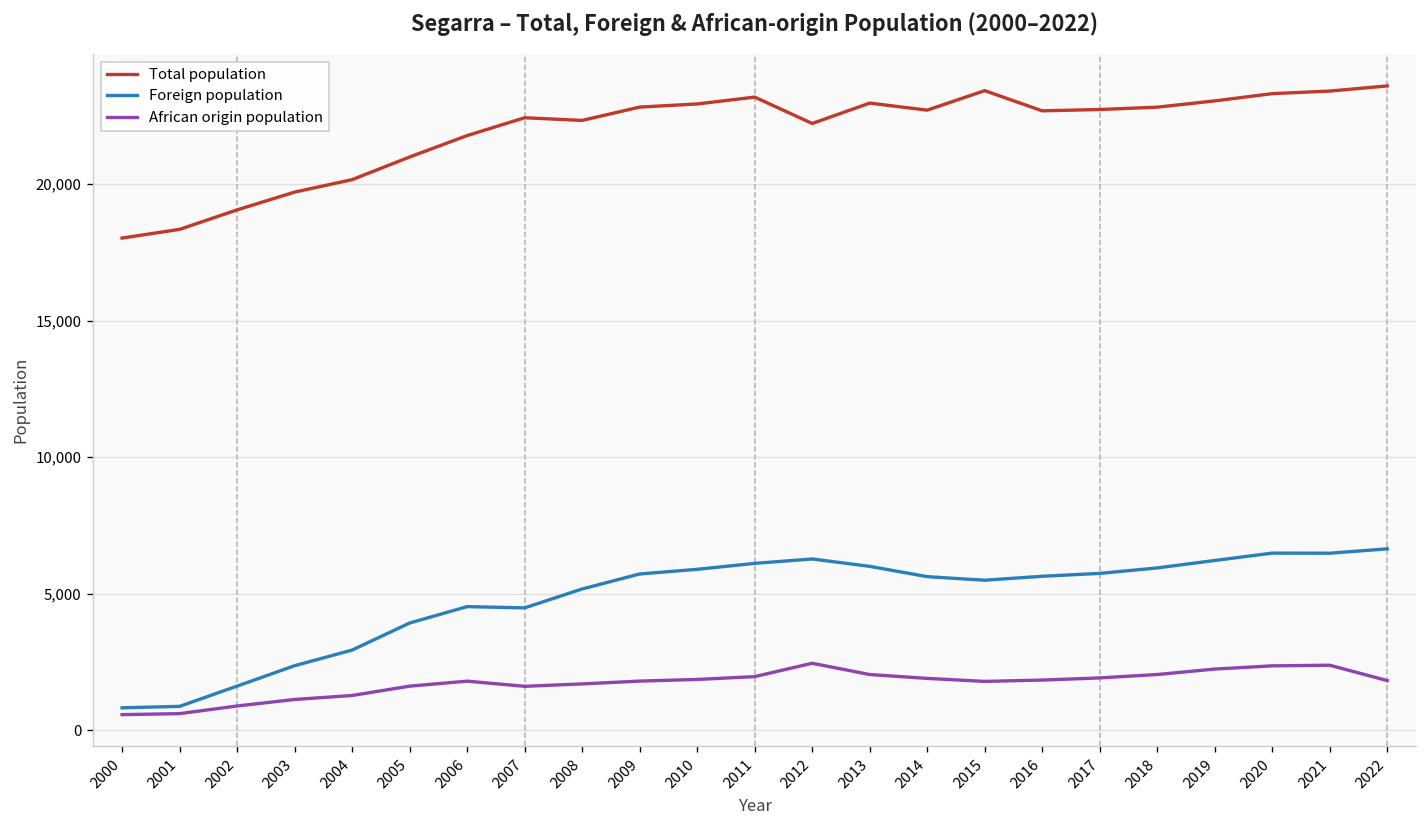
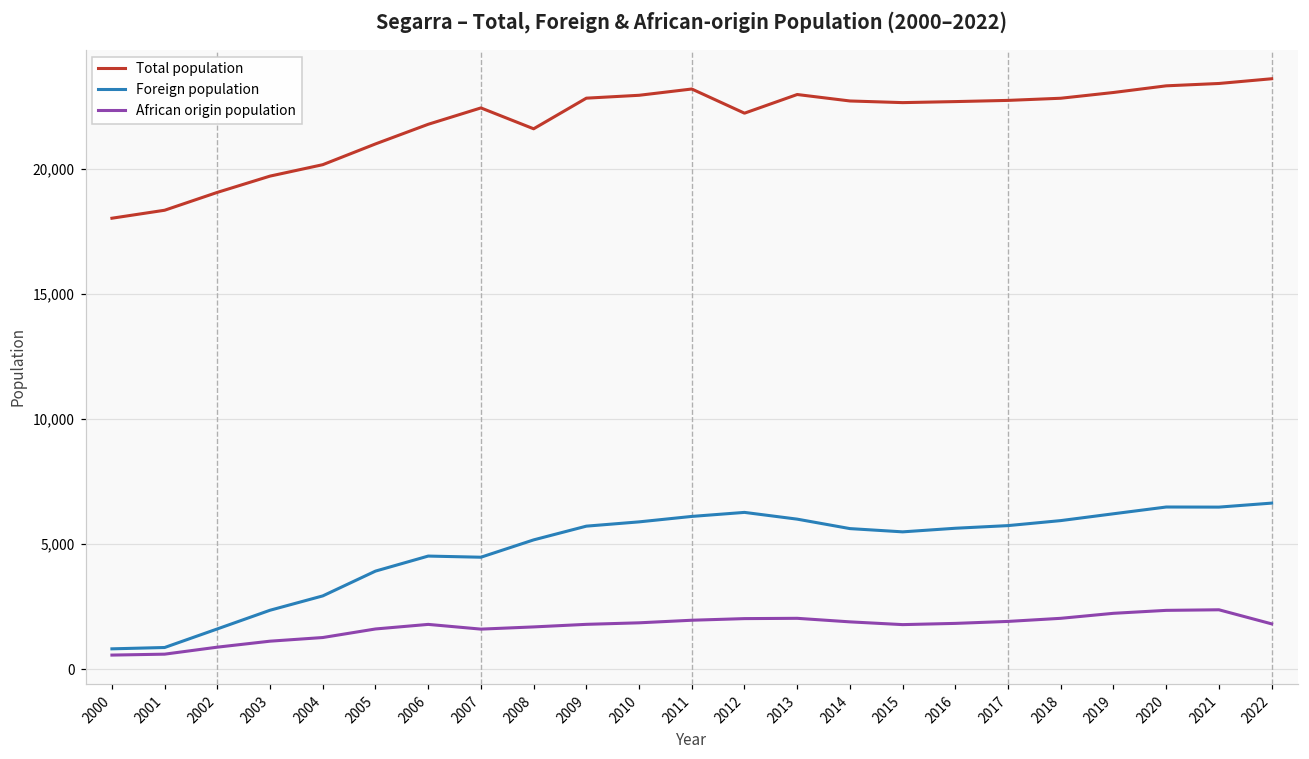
  {
    "Total population": {
      "2000": "18,000",
      "2001": "18,300",
      "2002": "19,100",
      "2003": "19,700",
      "2004": "20,200",
      "2005": "21,000",
      "2006": "21,800",
      "2007": "22,400",
-     "2008": "22,300",
+     "2008": "21,600",
      "2009": "22,800",
      "2010": "22,900",
      "2011": "23,200",
      "2012": "22,200",
      "2013": "23,000",
      "2014": "22,700",
-     "2015": "23,400",
+     "2015": "22,600",
      "2016": "22,700",
      "2017": "22,700",
      "2018": "22,800",
      "2019": "23,100",
      "2020": "23,300",
      "2021": "23,400",
      "2022": "23,600"
    },
    "Foreign population": {
      "2000": "800",
      "2001": "900",
      "2002": "1,600",
      "2003": "2,400",
      "2004": "2,900",
      "2005": "3,900",
      "2006": "4,500",
      "2007": "4,500",
      "2008": "5,200",
      "2009": "5,700",
      "2010": "5,900",
      "2011": "6,100",
      "2012": "6,300",
      "2013": "6,000",
      "2014": "5,600",
      "2015": "5,500",
      "2016": "5,600",
      "2017": "5,700",
      "2018": "5,900",
      "2019": "6,200",
      "2020": "6,500",
      "2021": "6,500",
      "2022": "6,600"
    },
    "African origin population": {
      "2000": "600",
      "2001": "600",
      "2002": "900",
      "2003": "1,100",
      "2004": "1,300",
      "2005": "1,600",
      "2006": "1,800",
      "2007": "1,600",
      "2008": "1,700",
      "2009": "1,800",
      "2010": "1,900",
      "2011": "2,000",
-     "2012": "2,400",
+     "2012": "2,000",
      "2013": "2,000",
      "2014": "1,900",
      "2015": "1,800",
      "2016": "1,800",
      "2017": "1,900",
      "2018": "2,000",
      "2019": "2,200",
      "2020": "2,400",
      "2021": "2,400",
      "2022": "1,800"
    }
  }
